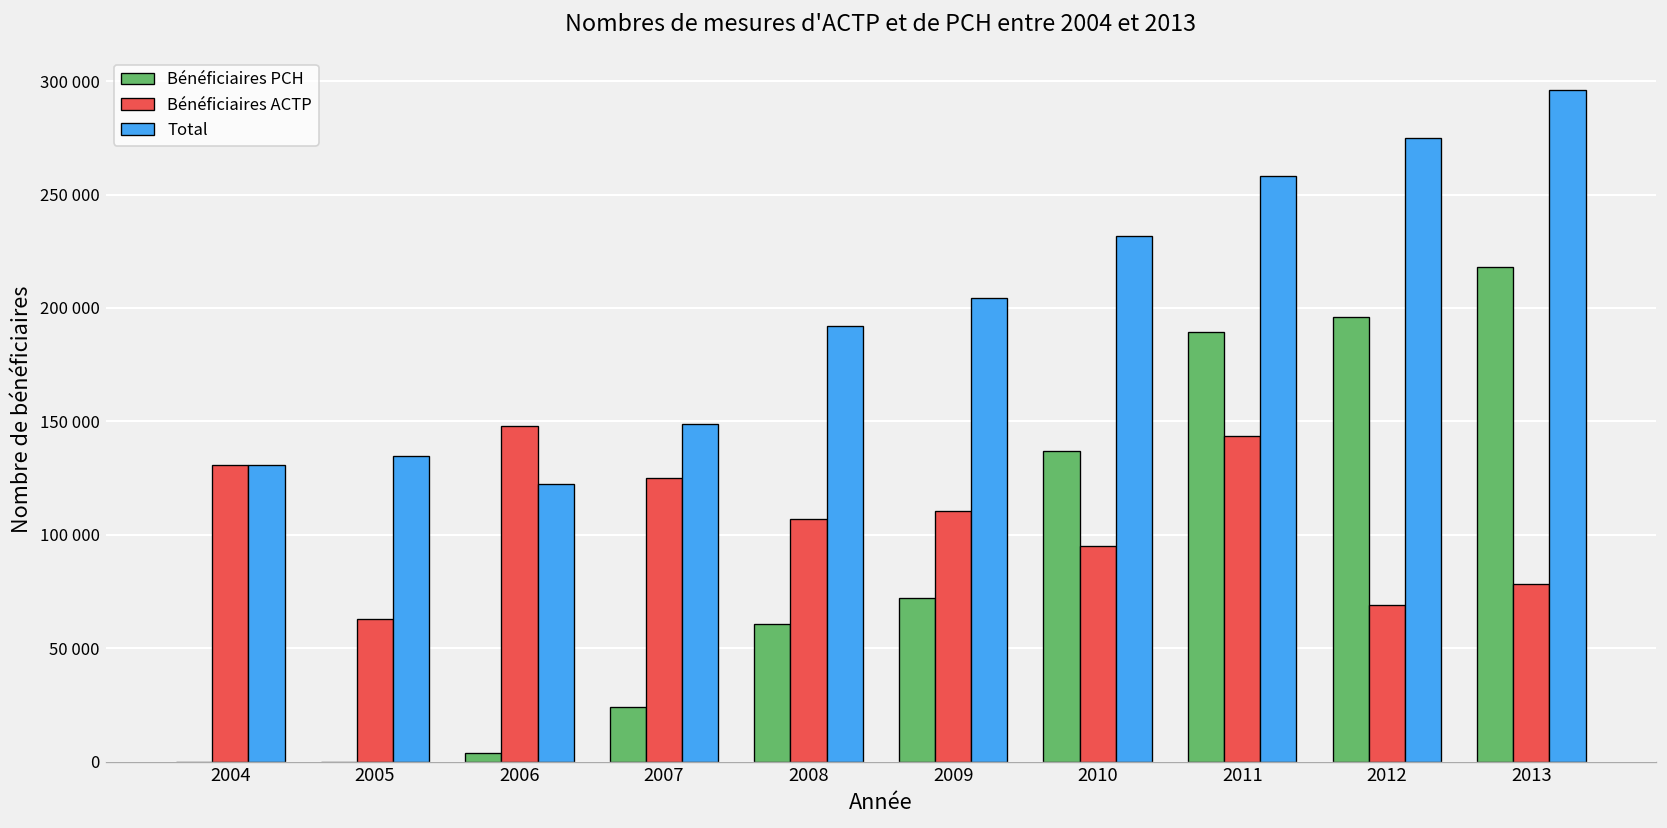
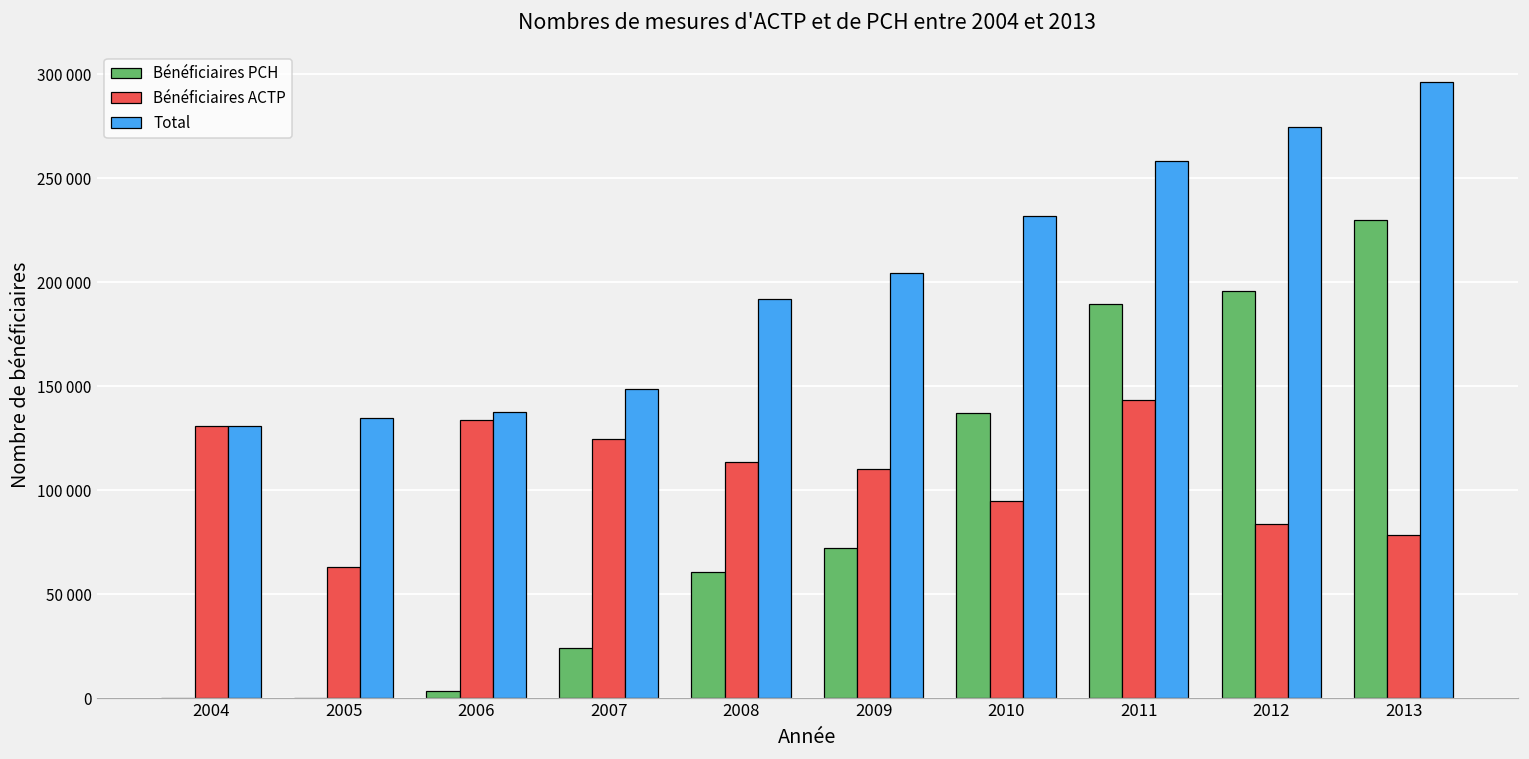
  {
    "Bénéficiaires PCH": {
      "2004": 0,
      "2005": 0,
      "2006": 4000,
      "2007": 24000,
      "2008": 61000,
      "2009": 72000,
      "2010": 137000,
      "2011": 190000,
      "2012": 196000,
-     "2013": 218000
+     "2013": 230000
    },
    "Bénéficiaires ACTP": {
      "2004": 131000,
      "2005": 63000,
-     "2006": 148000,
+     "2006": 134000,
      "2007": 125000,
-     "2008": 107000,
+     "2008": 114000,
      "2009": 110000,
      "2010": 95000,
      "2011": 143000,
-     "2012": 69000,
+     "2012": 84000,
      "2013": 78000
    },
    "Total": {
      "2004": 131000,
      "2005": 135000,
-     "2006": 122000,
+     "2006": 137000,
      "2007": 149000,
      "2008": 192000,
      "2009": 204000,
      "2010": 232000,
      "2011": 258000,
      "2012": 275000,
      "2013": 296000
    }
  }
